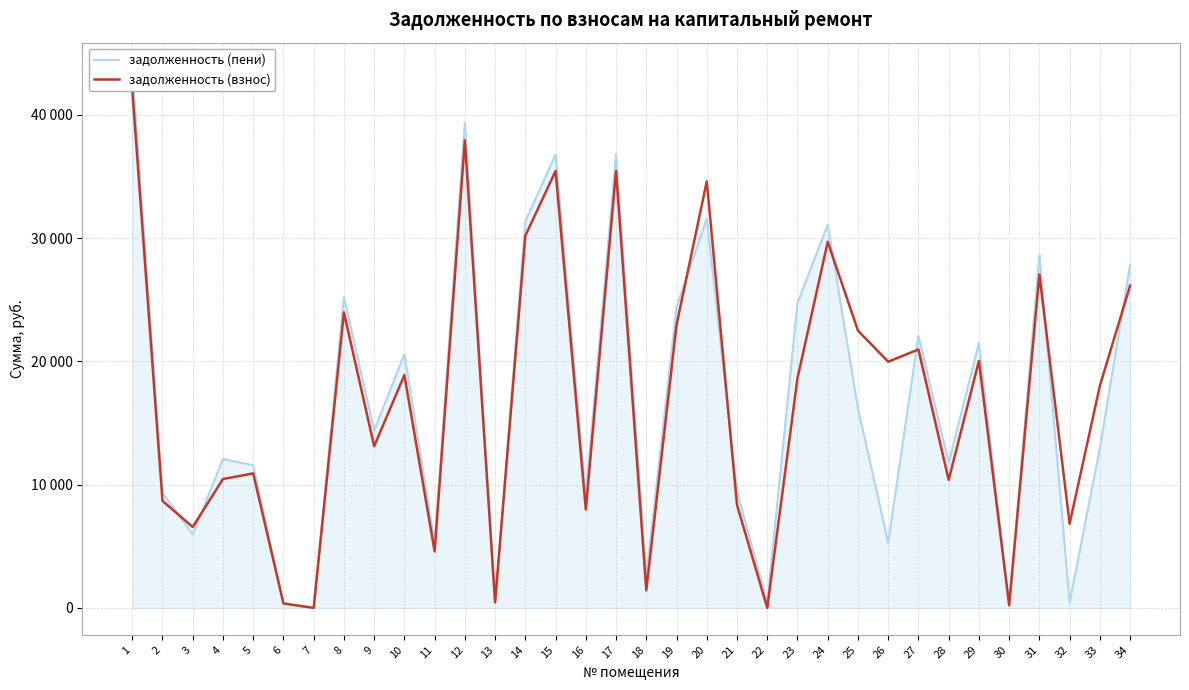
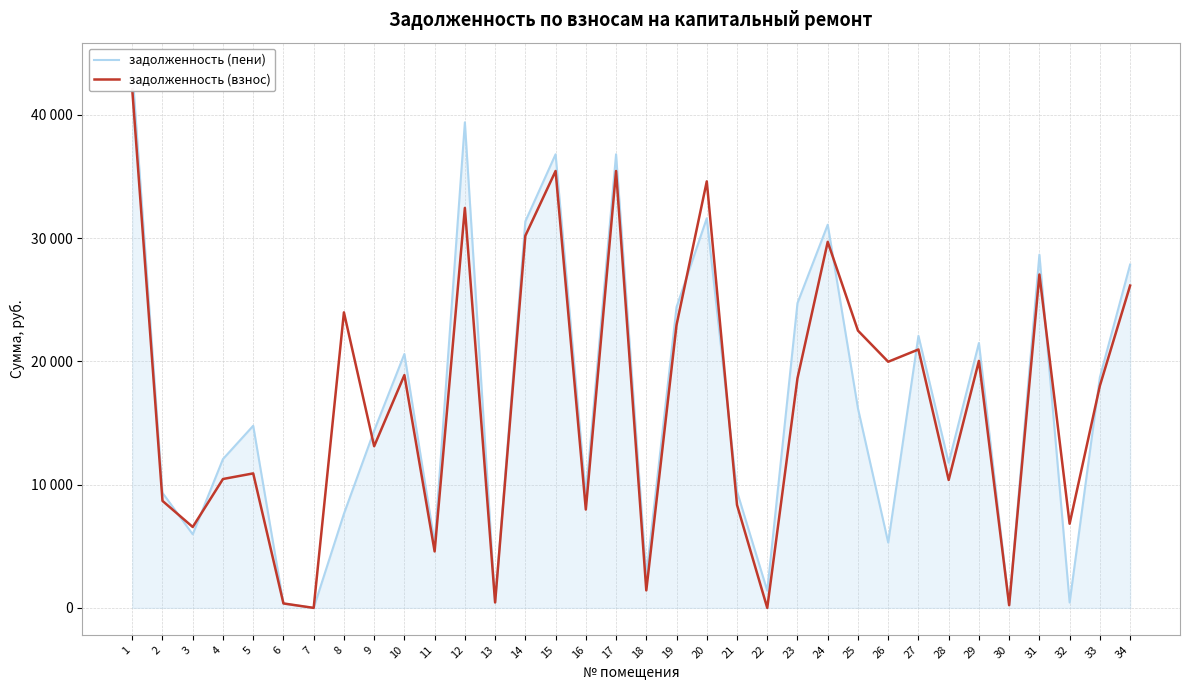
  {
    "задолженность (пени)": {
      "2": 9300,
      "3": 6000,
      "4": 12100,
-     "5": 11600,
-     "8": 25200,
+     "5": 14800,
+     "8": 7600,
      "9": 14400,
      "10": 20600,
      "11": 5200,
      "12": 39400,
      "14": 31300,
      "15": 36800,
      "16": 9100,
      "17": 36800,
      "18": 2600,
      "19": 24400,
      "20": 31600,
      "21": 9400,
-     "22": 500,
+     "22": 1400,
      "23": 24700,
      "24": 31100,
      "25": 16200,
      "26": 5300,
      "27": 22100,
      "28": 11800,
      "29": 21500,
      "31": 28700,
      "32": 400,
-     "33": 13000,
+     "33": 18700,
      "34": 27800
    },
    "задолженность (взнос)": {
      "2": 8700,
      "3": 6600,
      "4": 10500,
      "5": 10900,
      "8": 24000,
      "9": 13100,
      "10": 18900,
      "11": 4600,
-     "12": 37900,
+     "12": 32400,
      "14": 30200,
      "15": 35400,
      "16": 8000,
      "17": 35400,
      "18": 1400,
      "19": 22900,
      "20": 34600,
      "21": 8400,
      "22": 0,
      "23": 18600,
      "24": 29700,
      "25": 22500,
      "26": 20000,
      "27": 21000,
      "28": 10400,
      "29": 20000,
      "31": 27000,
      "32": 6800,
      "33": 18000,
      "34": 26100
    }
  }
